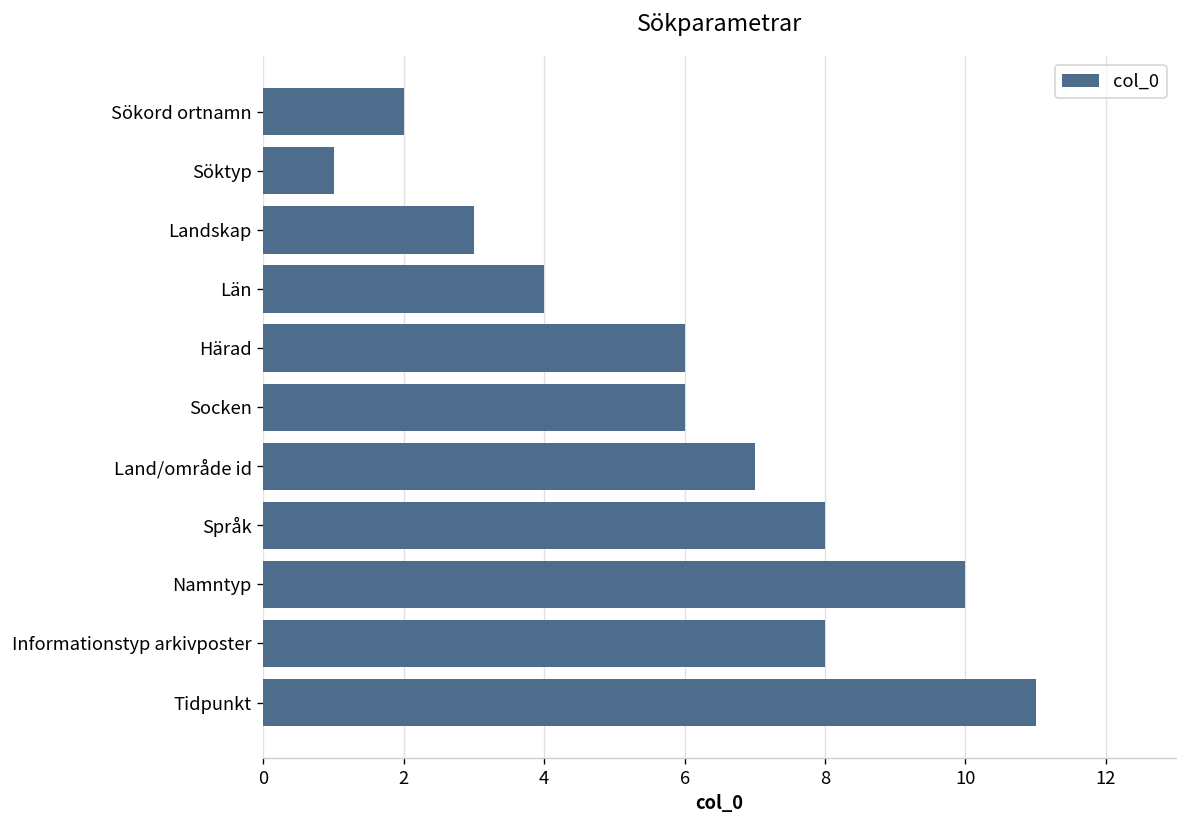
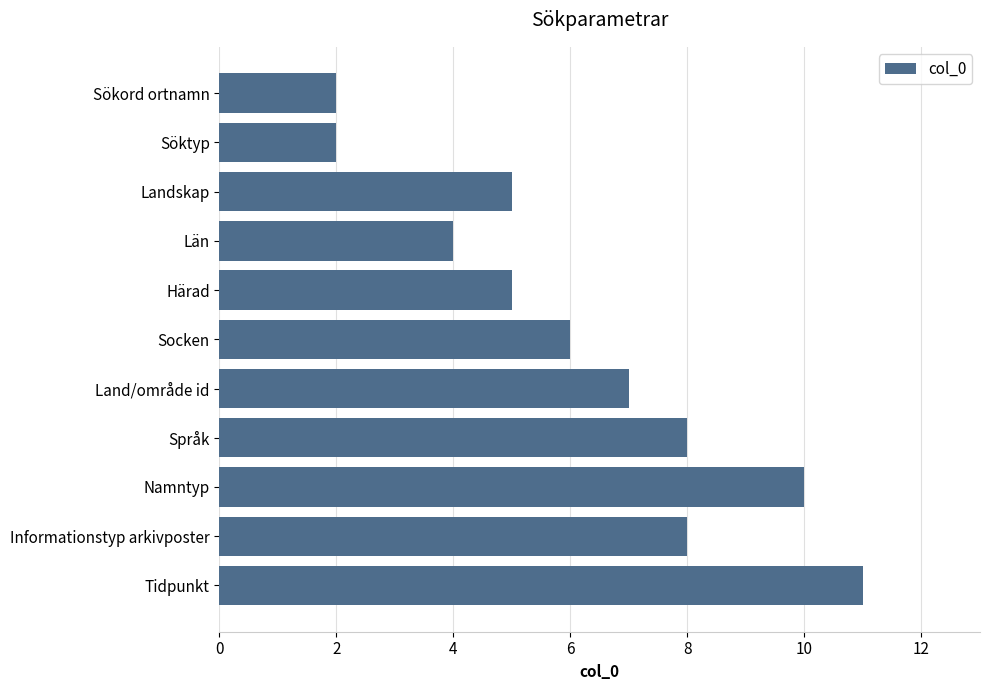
  {
    "Sökord ortnamn": 2,
-   "Söktyp": 1,
-   "Landskap": 3,
+   "Söktyp": 2,
+   "Landskap": 5,
    "Län": 4,
-   "Härad": 6,
+   "Härad": 5,
    "Socken": 6,
    "Land/område id": 7,
    "Språk": 8,
    "Namntyp": 10,
    "Informationstyp arkivposter": 8,
    "Tidpunkt": 11
  }
